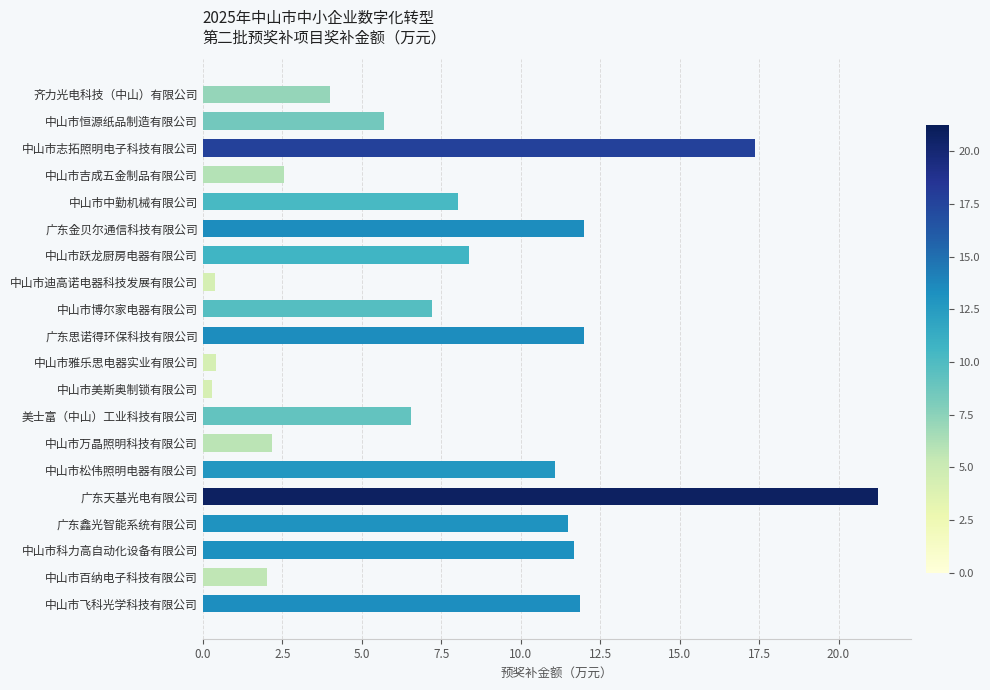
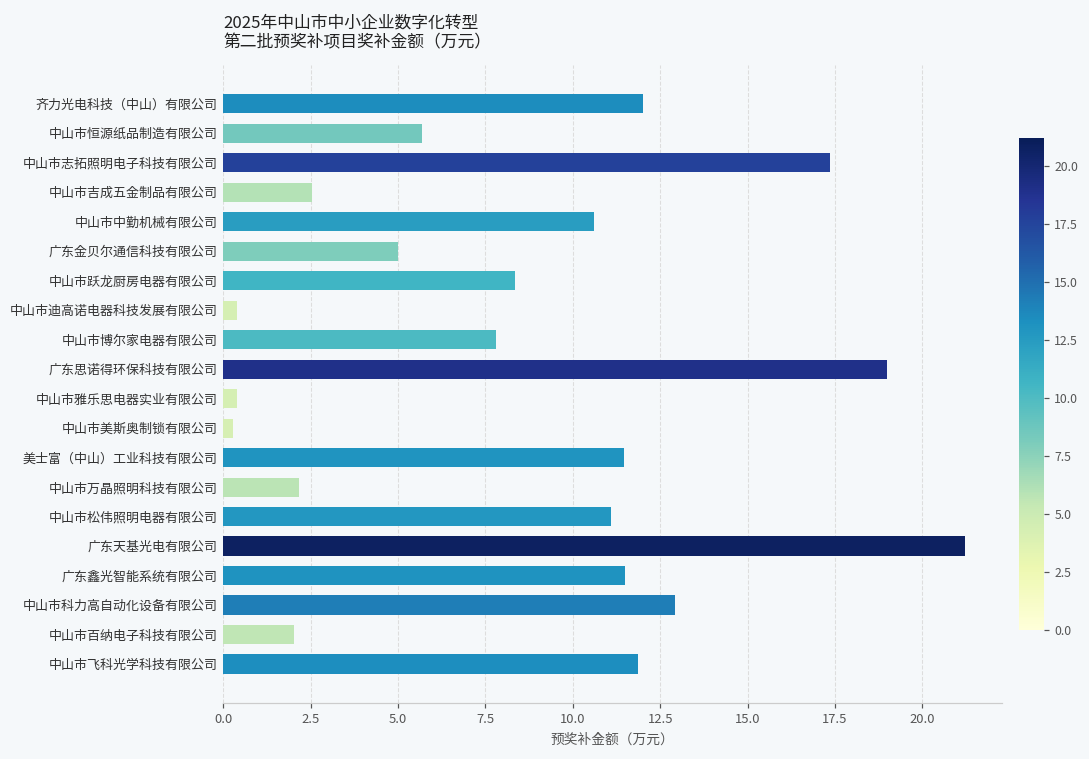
  {
-   "齐力光电科技（中山）有限公司": 4,
+   "齐力光电科技（中山）有限公司": 12,
    "中山市恒源纸品制造有限公司": 5.7,
    "中山市志拓照明电子科技有限公司": 17.4,
    "中山市吉成五金制品有限公司": 2.5,
-   "中山市中勤机械有限公司": 8.0,
-   "广东金贝尔通信科技有限公司": 12,
+   "中山市中勤机械有限公司": 10.6,
+   "广东金贝尔通信科技有限公司": 5,
    "中山市跃龙厨房电器有限公司": 8.4,
    "中山市迪高诺电器科技发展有限公司": 0.4,
-   "中山市博尔家电器有限公司": 7.2,
-   "广东思诺得环保科技有限公司": 12,
+   "中山市博尔家电器有限公司": 7.8,
+   "广东思诺得环保科技有限公司": 19,
    "中山市雅乐思电器实业有限公司": 0.4,
    "中山市美斯奥制锁有限公司": 0.3,
-   "美士富（中山）工业科技有限公司": 6.6,
+   "美士富（中山）工业科技有限公司": 11.5,
    "中山市万晶照明科技有限公司": 2.2,
    "中山市松伟照明电器有限公司": 11.1,
    "广东天基光电有限公司": 21.2,
    "广东鑫光智能系统有限公司": 11.5,
-   "中山市科力高自动化设备有限公司": 11.7,
+   "中山市科力高自动化设备有限公司": 12.9,
    "中山市百纳电子科技有限公司": 2.0,
    "中山市飞科光学科技有限公司": 11.9
  }
